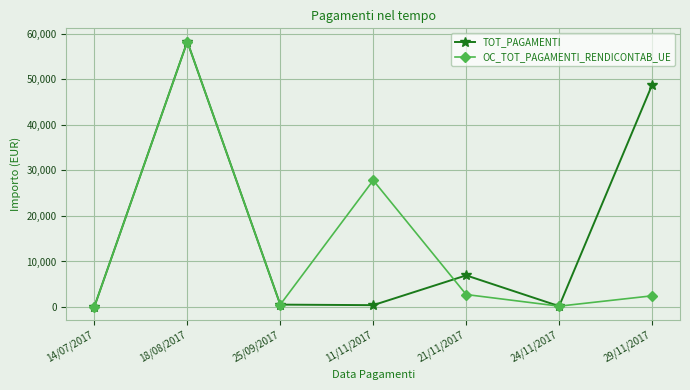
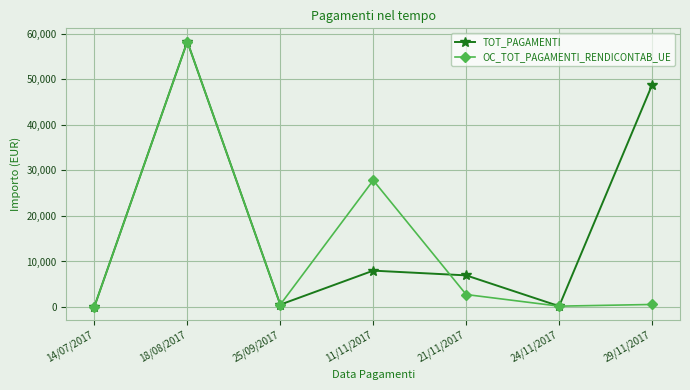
  {
    "TOT_PAGAMENTI": {
-     "11/11/2017": "0",
+     "11/11/2017": "8,000",
      "21/11/2017": "7,000",
      "29/11/2017": "49,000"
    },
    "OC_TOT_PAGAMENTI_RENDICONTAB_UE": {
      "11/11/2017": "28,000",
      "21/11/2017": "3,000",
-     "29/11/2017": "2,000"
+     "29/11/2017": "1,000"
    }
  }
